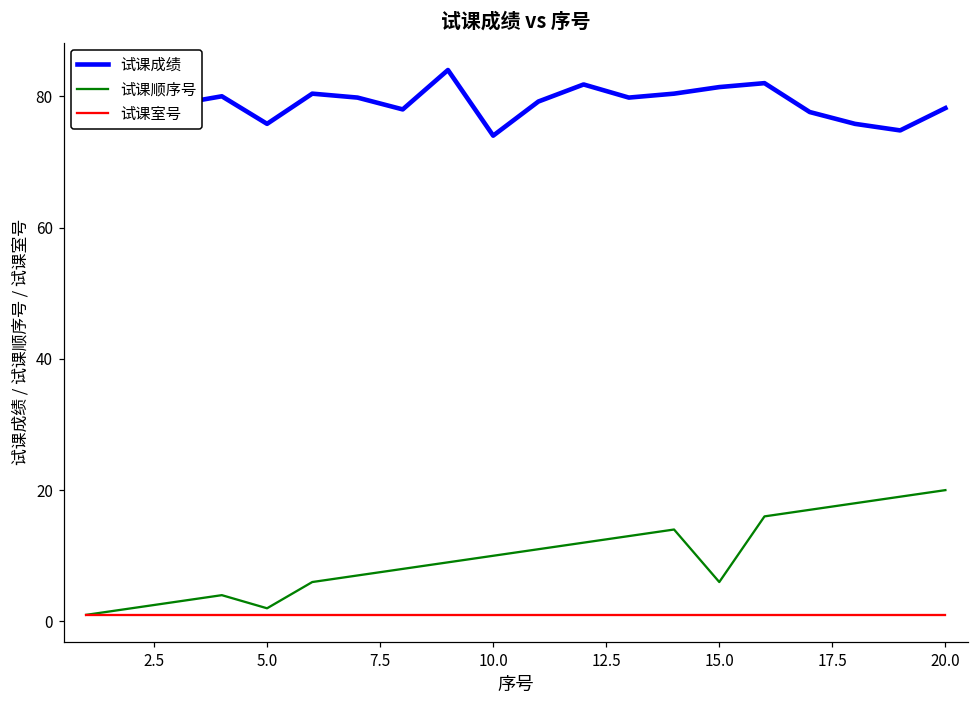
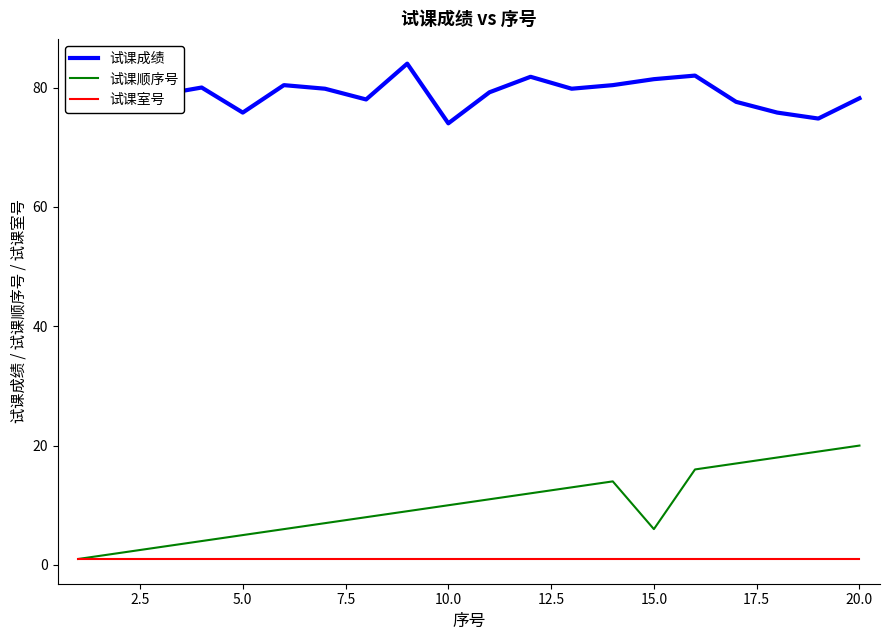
  {
    "试课成绩": {
      "5.0": 76,
      "10.0": 74,
      "15.0": 81,
      "20.0": 78
    },
    "试课顺序号": {
-     "5.0": 2,
+     "5.0": 5,
      "10.0": 10,
      "15.0": 6,
      "20.0": 20
    },
    "试课室号": {
      "5.0": 1,
      "10.0": 1,
      "15.0": 1,
      "20.0": 1
    }
  }
